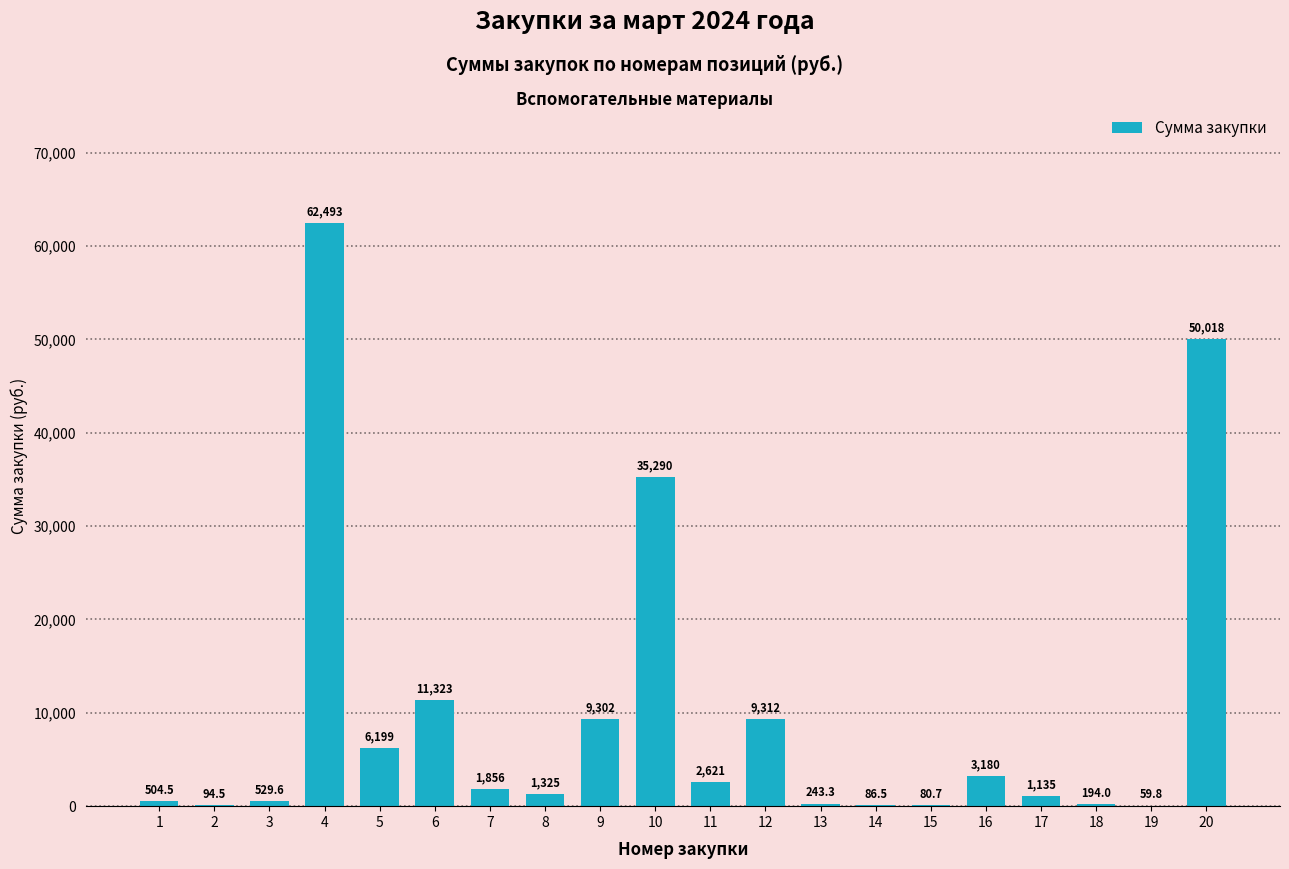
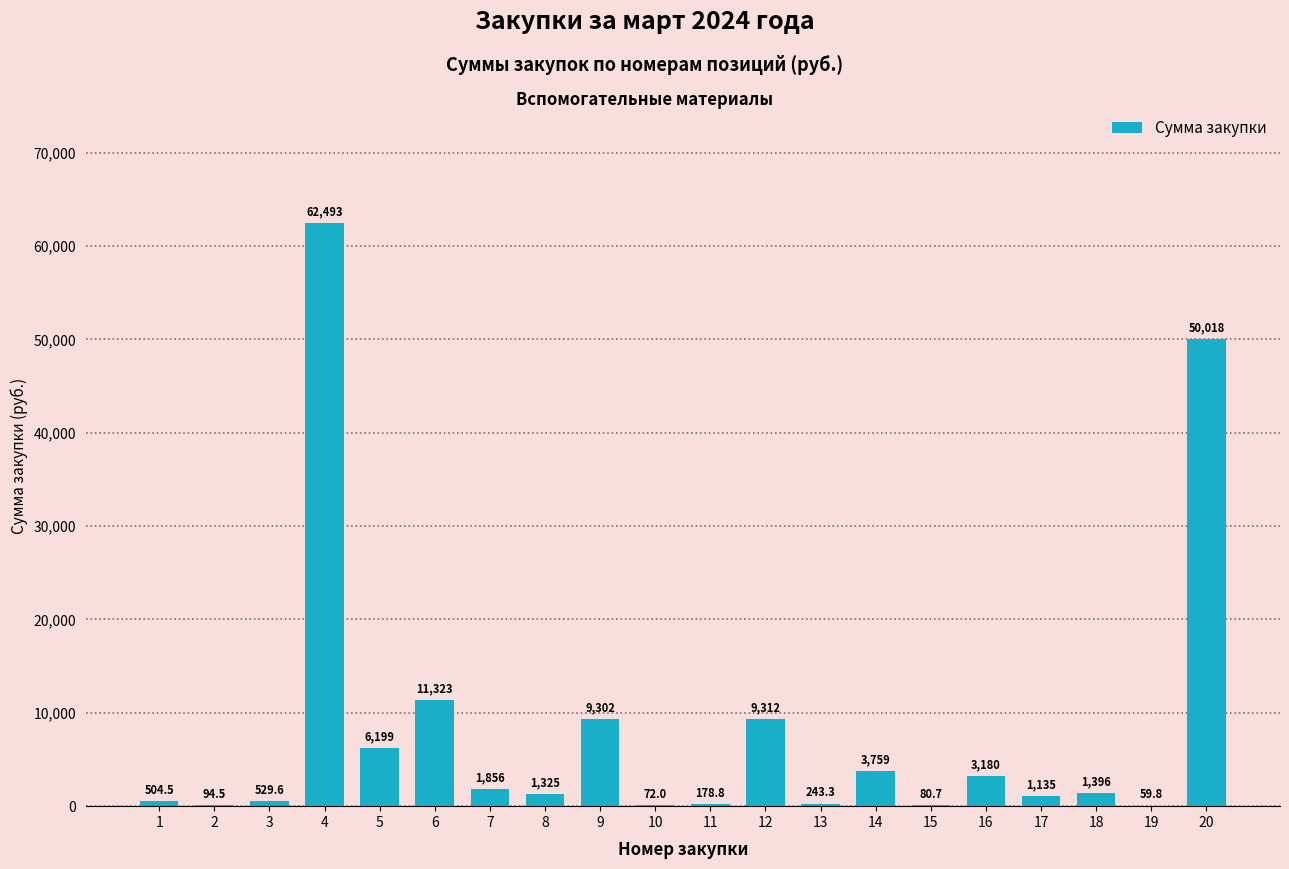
  {
    "1": "504.5",
    "2": "94.5",
    "3": "529.6",
    "4": "62,493",
    "5": "6,199",
    "6": "11,323",
    "7": "1,856",
    "8": "1,325",
    "9": "9,302",
-   "10": "35,290",
-   "11": "2,621",
+   "10": "72.0",
+   "11": "178.8",
    "12": "9,312",
    "13": "243.3",
-   "14": "86.5",
+   "14": "3,759",
    "15": "80.7",
    "16": "3,180",
    "17": "1,135",
-   "18": "194.0",
+   "18": "1,396",
    "19": "59.8",
    "20": "50,018"
  }
